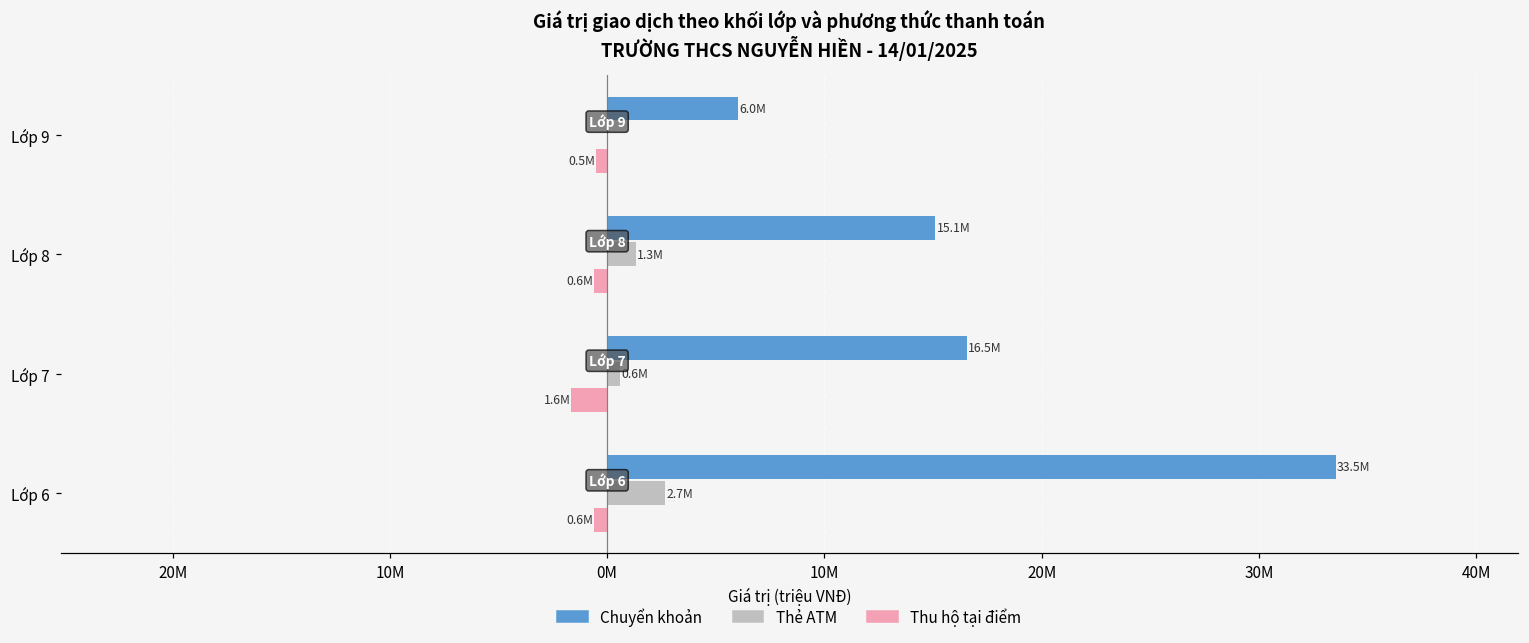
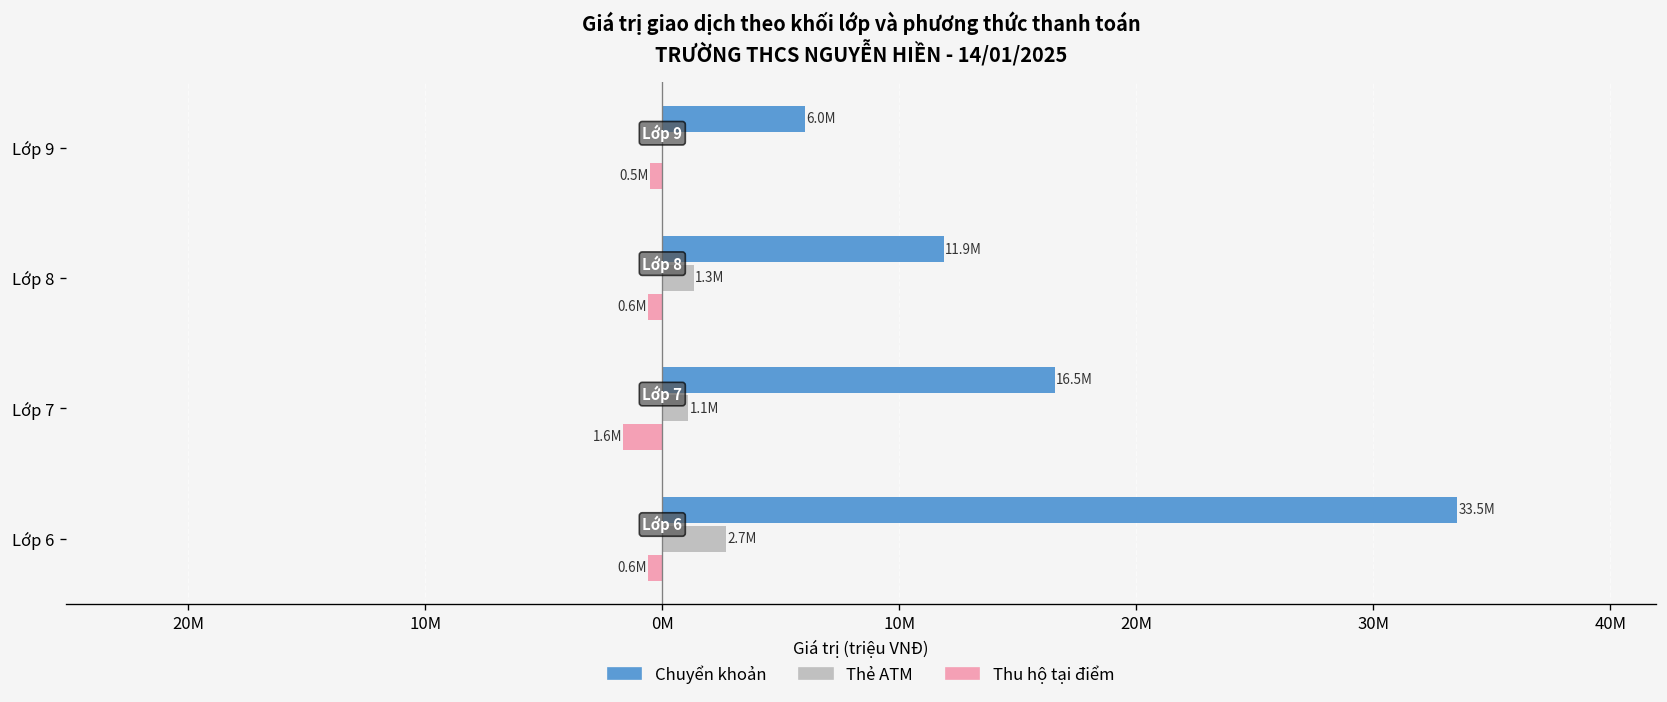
  {
    "Chuyển khoản": {
      "Lớp 9": "6.0M",
-     "Lớp 8": "15.1M",
+     "Lớp 8": "11.9M",
      "Lớp 7": "16.5M",
      "Lớp 6": "33.5M"
    },
    "Thẻ ATM": {
      "Lớp 8": "1.3M",
-     "Lớp 7": "0.6M",
+     "Lớp 7": "1.1M",
      "Lớp 6": "2.7M"
    }
  }
